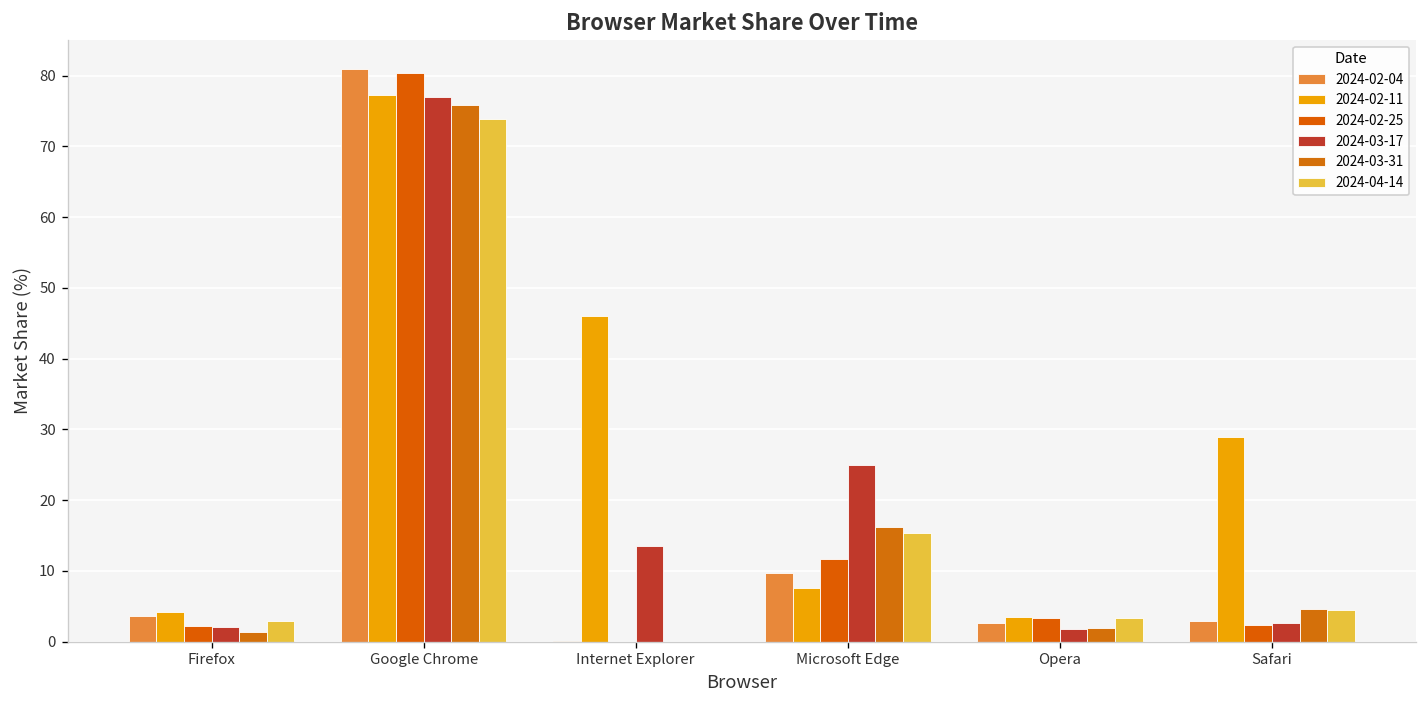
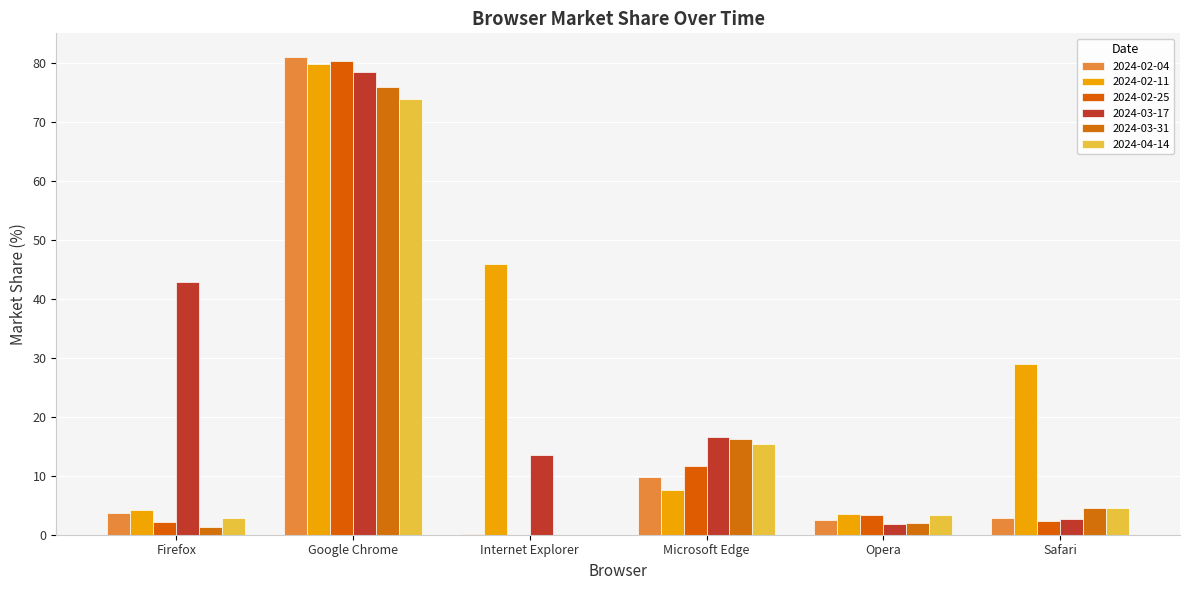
  {
    "2024-02-11": {
      "Firefox": 4,
-     "Google Chrome": 77,
+     "Google Chrome": 80,
      "Internet Explorer": 46,
      "Microsoft Edge": 8,
      "Opera": 3,
      "Safari": 29
    },
    "2024-03-17": {
-     "Firefox": 2,
-     "Google Chrome": 77,
+     "Firefox": 43,
+     "Google Chrome": 78,
      "Internet Explorer": 14,
-     "Microsoft Edge": 25,
+     "Microsoft Edge": 17,
      "Opera": 2,
      "Safari": 3
    }
  }
